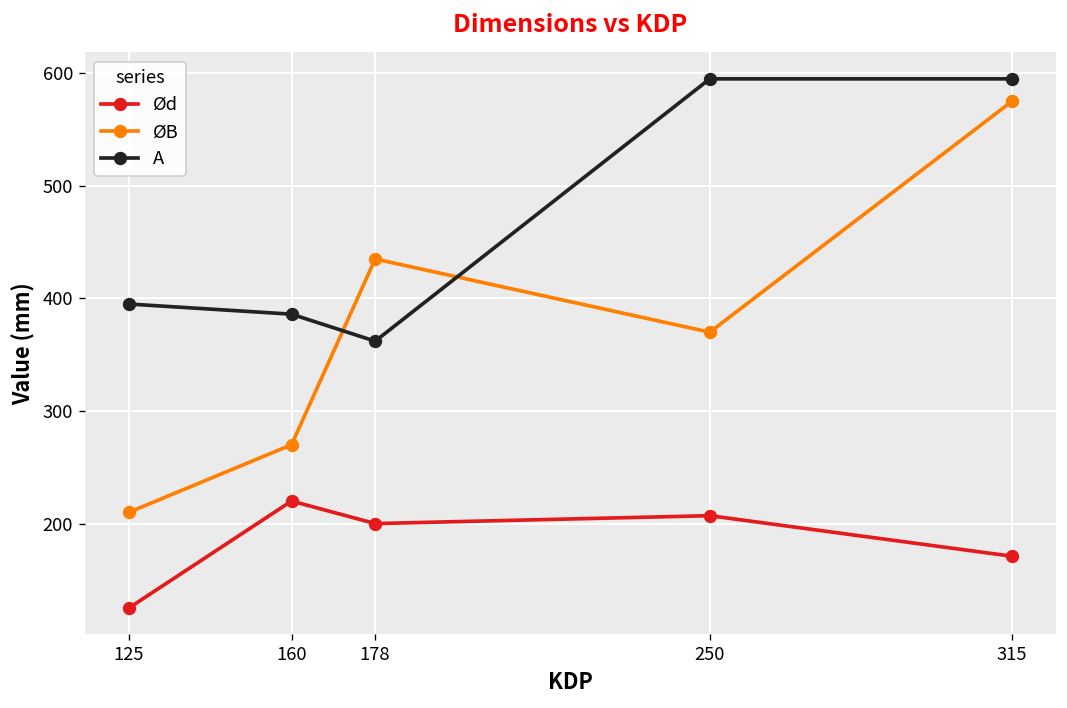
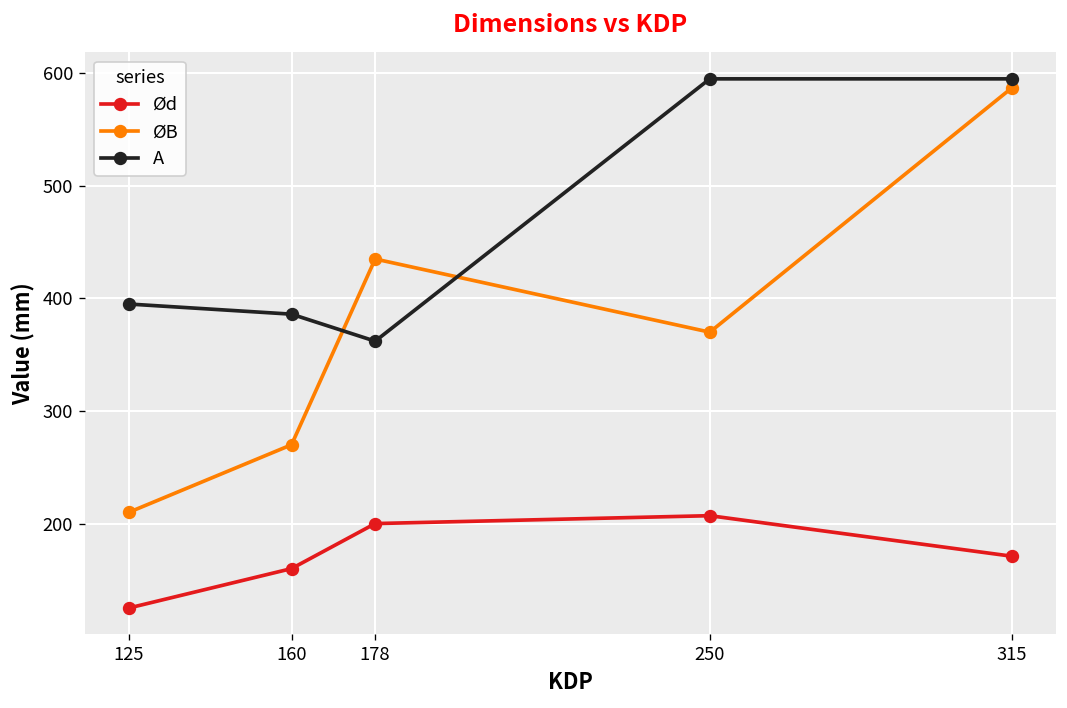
  {
    "Ød": {
      "125": 130,
-     "160": 220,
+     "160": 160,
      "178": 200,
      "250": 210,
      "315": 170
    },
    "ØB": {
      "125": 210,
      "160": 270,
      "178": 440,
      "250": 370,
-     "315": 580
+     "315": 590
    },
    "A": {
      "125": 400,
      "160": 390,
      "178": 360,
      "250": 600,
      "315": 600
    }
  }
